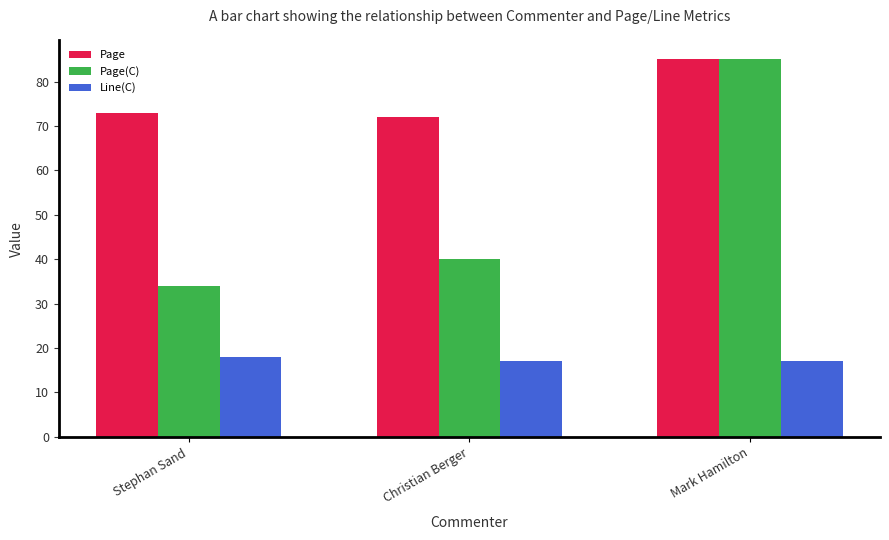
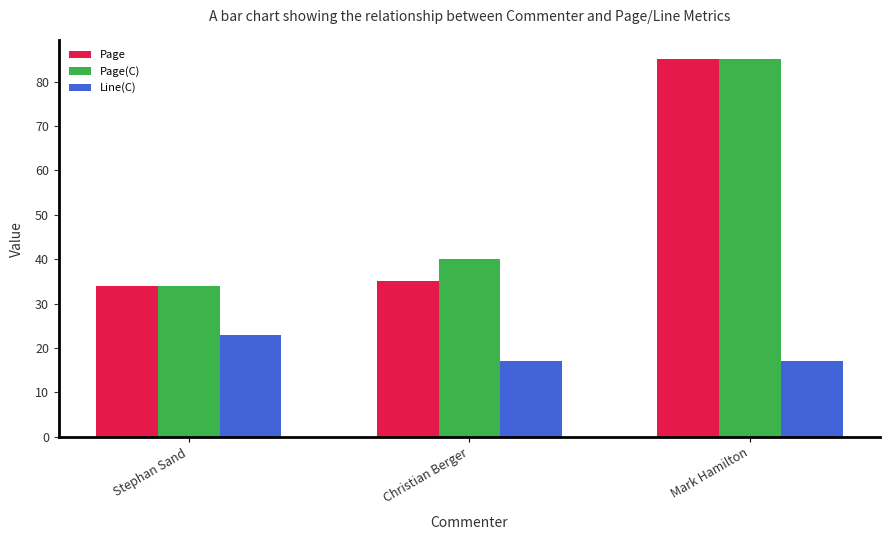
  {
    "Page": {
-     "Stephan Sand": 73,
-     "Christian Berger": 72,
+     "Stephan Sand": 34,
+     "Christian Berger": 35,
      "Mark Hamilton": 85
    },
    "Page(C)": {
      "Stephan Sand": 34,
      "Christian Berger": 40,
      "Mark Hamilton": 85
    },
    "Line(C)": {
-     "Stephan Sand": 18,
+     "Stephan Sand": 23,
      "Christian Berger": 17,
      "Mark Hamilton": 17
    }
  }
